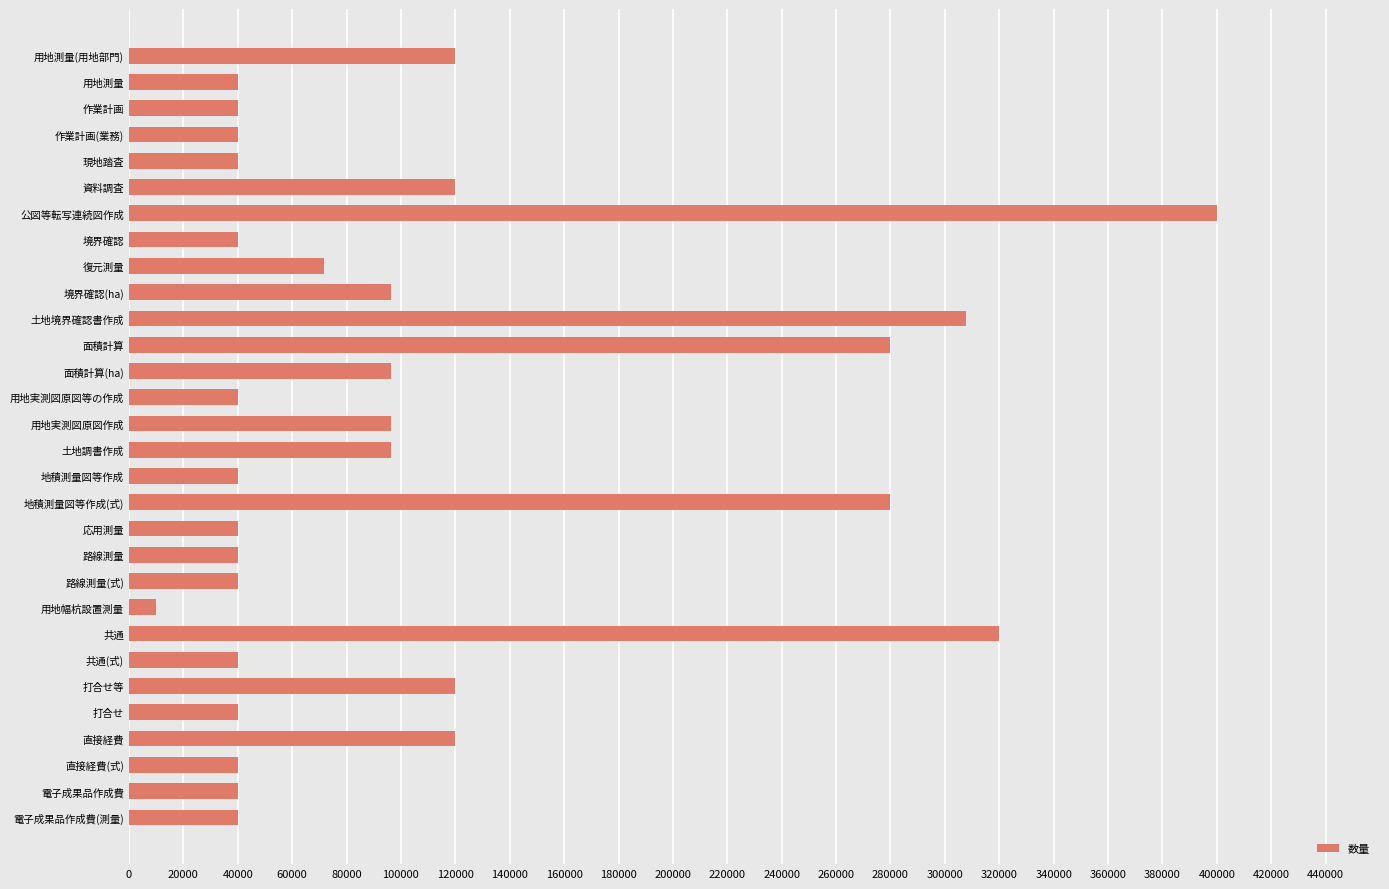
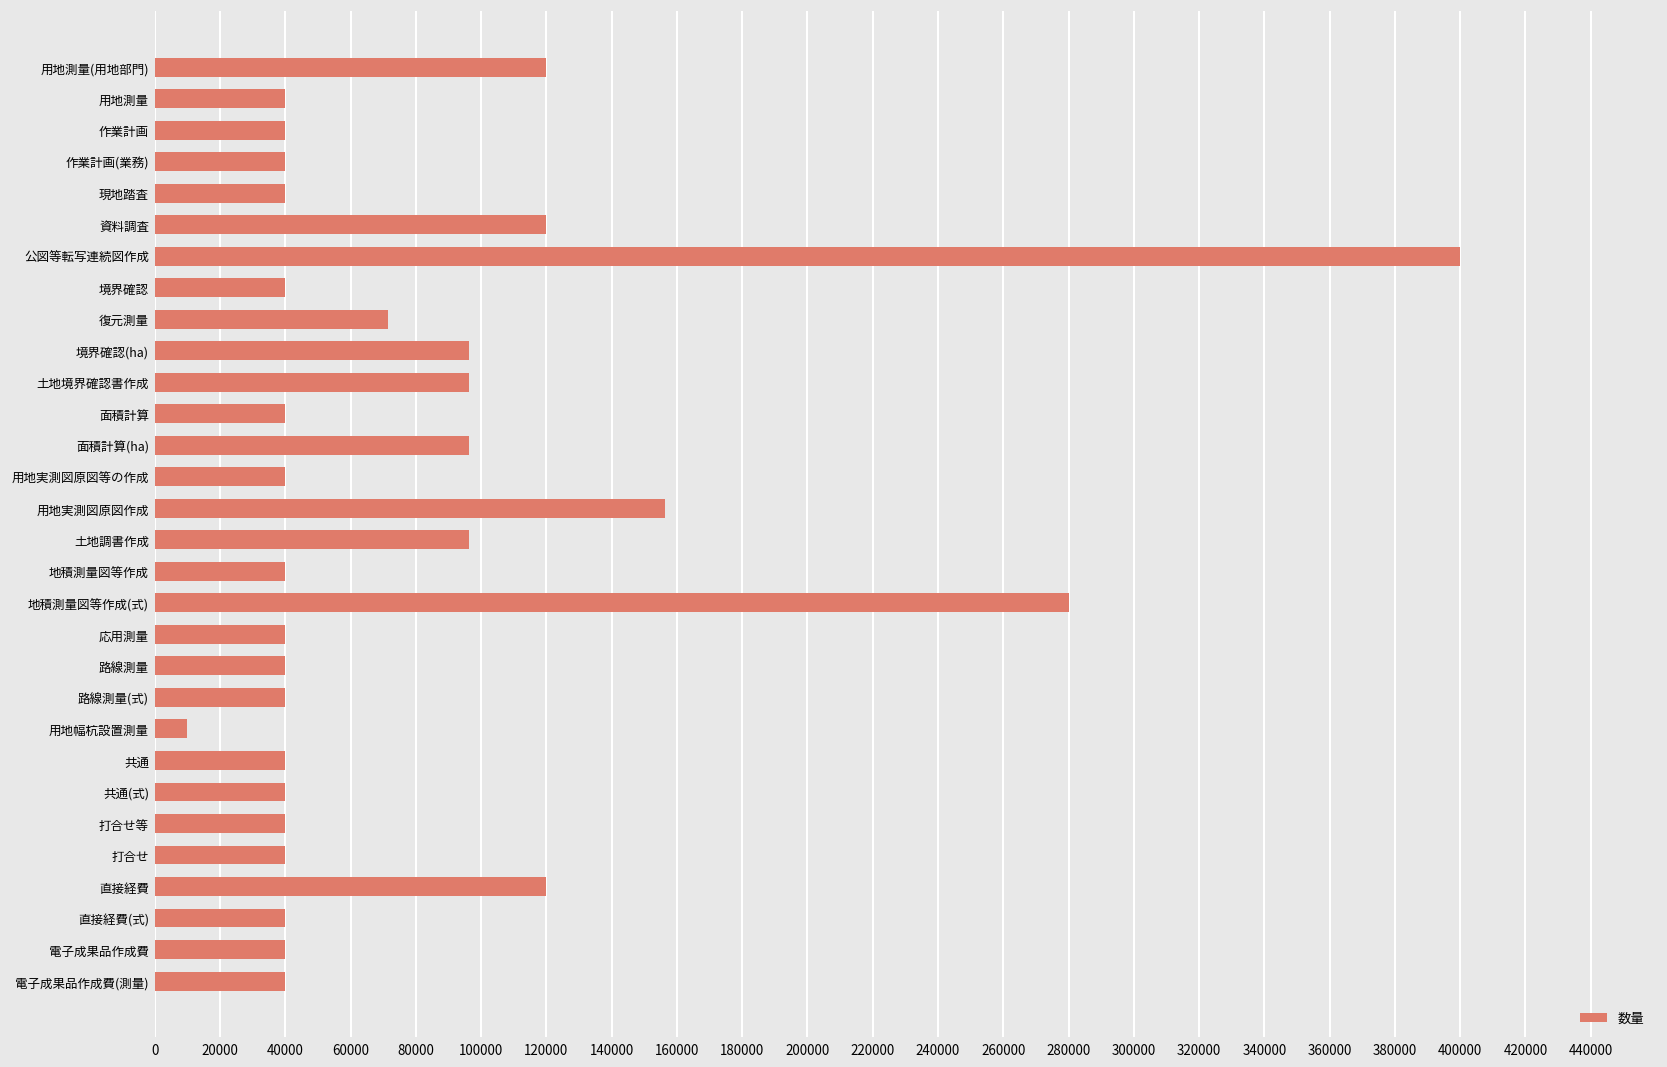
  {
    "用地測量(用地部門)": 120000,
    "用地測量": 40000,
    "作業計画": 40000,
    "作業計画(業務)": 40000,
    "現地踏査": 40000,
    "資料調査": 120000,
    "公図等転写連続図作成": 400000,
    "境界確認": 40000,
    "復元測量": 72000,
    "境界確認(ha)": 96000,
-   "土地境界確認書作成": 308000,
-   "面積計算": 280000,
+   "土地境界確認書作成": 96000,
+   "面積計算": 40000,
    "面積計算(ha)": 96000,
    "用地実測図原図等の作成": 40000,
-   "用地実測図原図作成": 96000,
+   "用地実測図原図作成": 156000,
    "土地調書作成": 96000,
    "地積測量図等作成": 40000,
    "地積測量図等作成(式)": 280000,
    "応用測量": 40000,
    "路線測量": 40000,
    "路線測量(式)": 40000,
    "用地幅杭設置測量": 10000,
-   "共通": 320000,
+   "共通": 40000,
    "共通(式)": 40000,
-   "打合せ等": 120000,
+   "打合せ等": 40000,
    "打合せ": 40000,
    "直接経費": 120000,
    "直接経費(式)": 40000,
    "電子成果品作成費": 40000,
    "電子成果品作成費(測量)": 40000
  }
